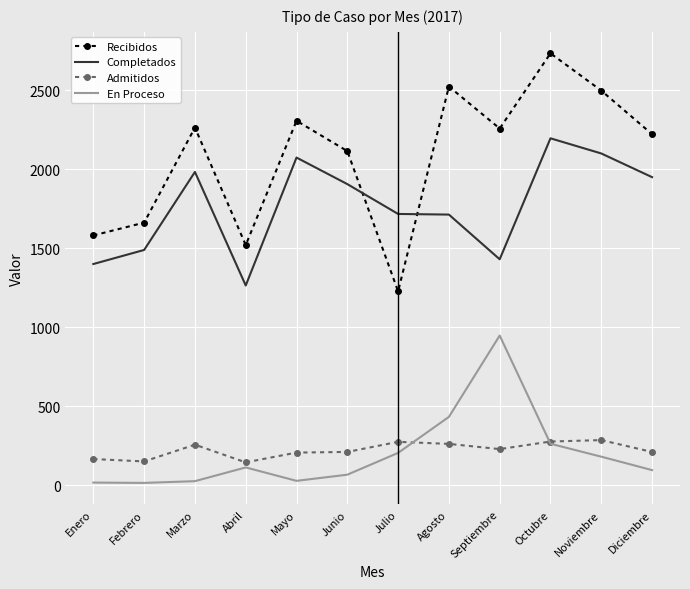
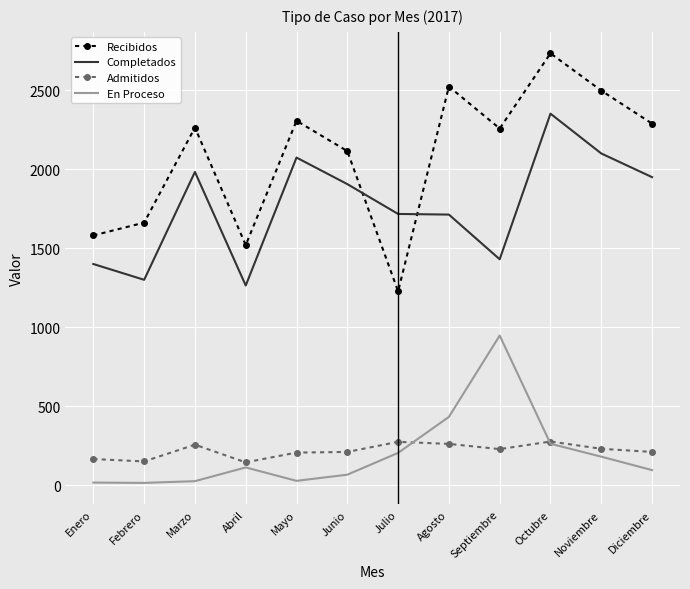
  {
    "Recibidos": {
      "Enero": 1580,
      "Febrero": 1660,
      "Marzo": 2260,
      "Abril": 1520,
      "Mayo": 2310,
      "Junio": 2120,
      "Julio": 1230,
      "Agosto": 2520,
      "Septiembre": 2260,
      "Octubre": 2730,
      "Noviembre": 2500,
-     "Diciembre": 2220
+     "Diciembre": 2290
    },
    "Completados": {
      "Enero": 1400,
-     "Febrero": 1490,
+     "Febrero": 1300,
      "Marzo": 1980,
      "Abril": 1260,
      "Mayo": 2070,
      "Junio": 1910,
      "Julio": 1720,
      "Agosto": 1710,
      "Septiembre": 1430,
-     "Octubre": 2200,
+     "Octubre": 2350,
      "Noviembre": 2100,
      "Diciembre": 1950
    },
    "Admitidos": {
      "Enero": 170,
      "Febrero": 150,
      "Marzo": 260,
      "Abril": 140,
      "Mayo": 210,
      "Junio": 210,
      "Julio": 270,
      "Agosto": 260,
      "Septiembre": 230,
-     "Noviembre": 290,
+     "Noviembre": 230,
      "Diciembre": 210
    },
    "En Proceso": {
      "Enero": 20,
      "Febrero": 10,
      "Marzo": 30,
      "Abril": 110,
      "Mayo": 30,
      "Junio": 70,
      "Julio": 200,
      "Agosto": 430,
      "Septiembre": 950,
      "Noviembre": 180,
      "Diciembre": 100
    }
  }
